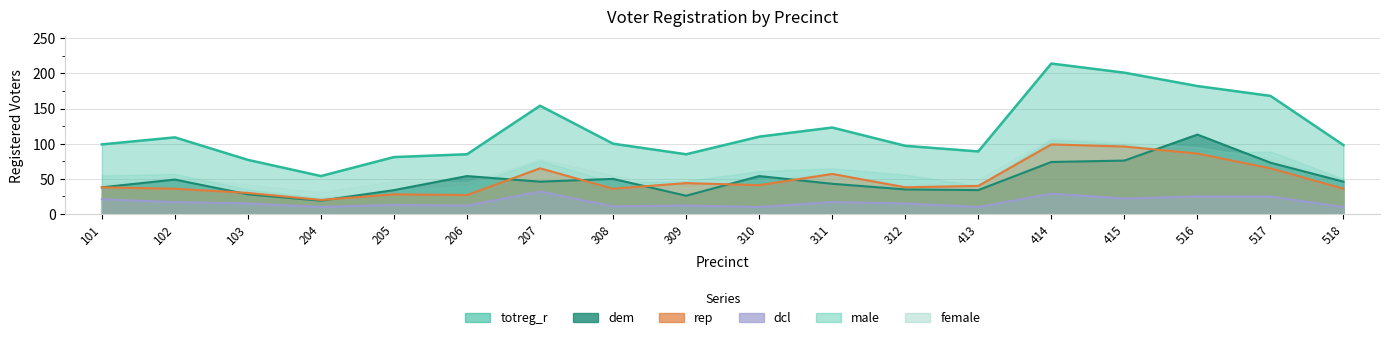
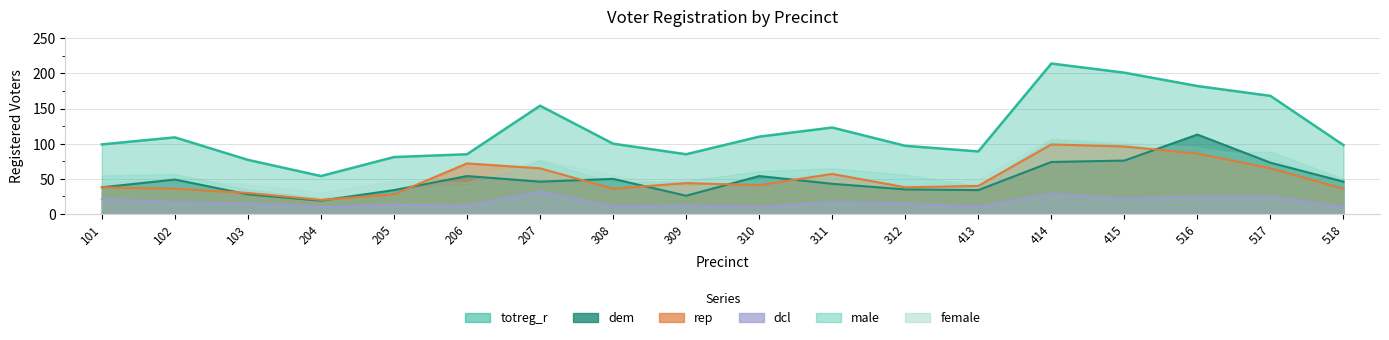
  {
    "dem": {
      "206": 50,
      "207": 50,
      "308": 50,
      "309": 30,
      "310": 50,
      "311": 40,
      "413": 30,
      "414": 70,
      "415": 80,
      "516": 110,
      "517": 70
    },
    "rep": {
      "102": 40,
      "205": 30,
-     "206": 30,
+     "206": 70,
      "207": 70,
      "308": 40,
      "310": 40,
      "414": 100,
      "517": 70,
      "518": 40
    }
  }
